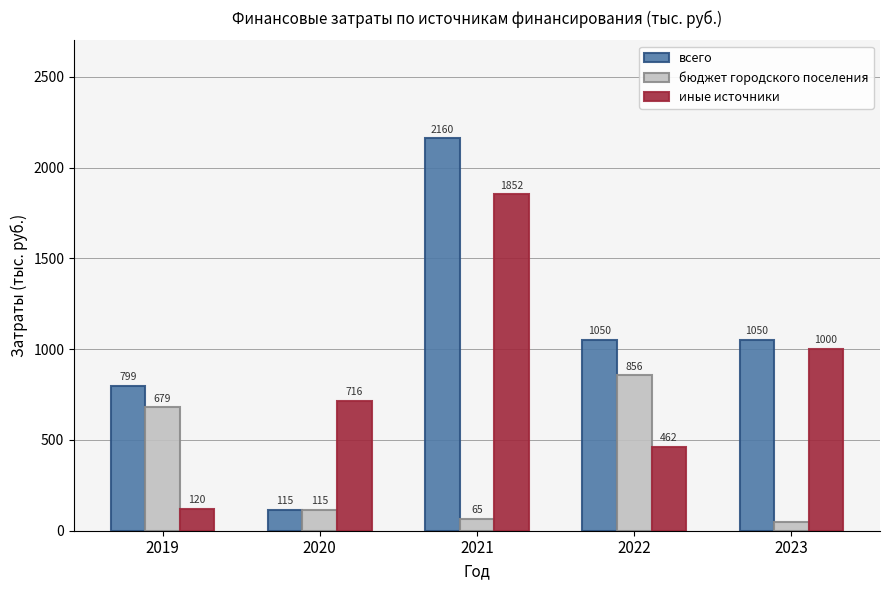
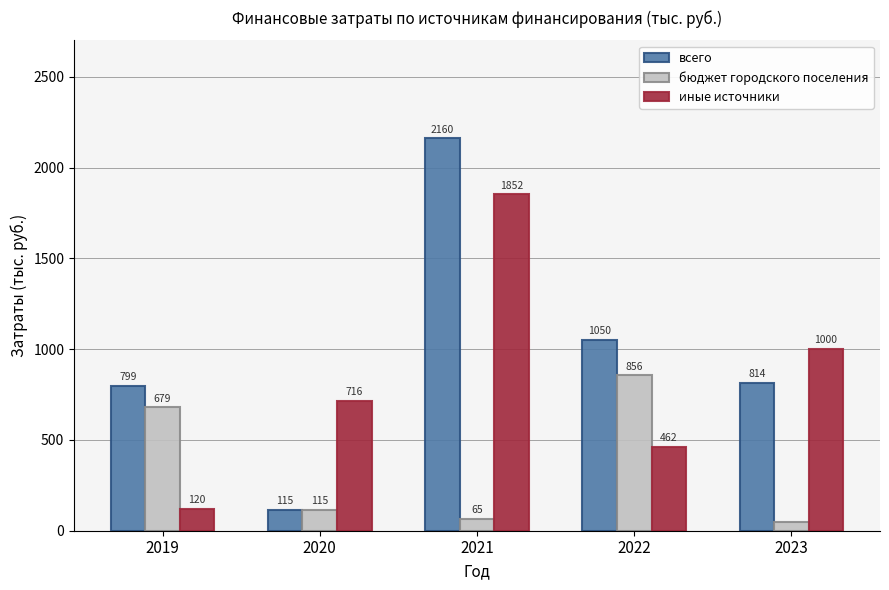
  {
    "всего": {
      "2019": 799,
      "2020": 115,
      "2021": 2160,
      "2022": 1050,
-     "2023": 1050
+     "2023": 814
    },
    "бюджет городского поселения": {
      "2019": 679,
      "2020": 115,
      "2021": 65,
      "2022": 856
    },
    "иные источники": {
      "2019": 120,
      "2020": 716,
      "2021": 1852,
      "2022": 462,
      "2023": 1000
    }
  }
